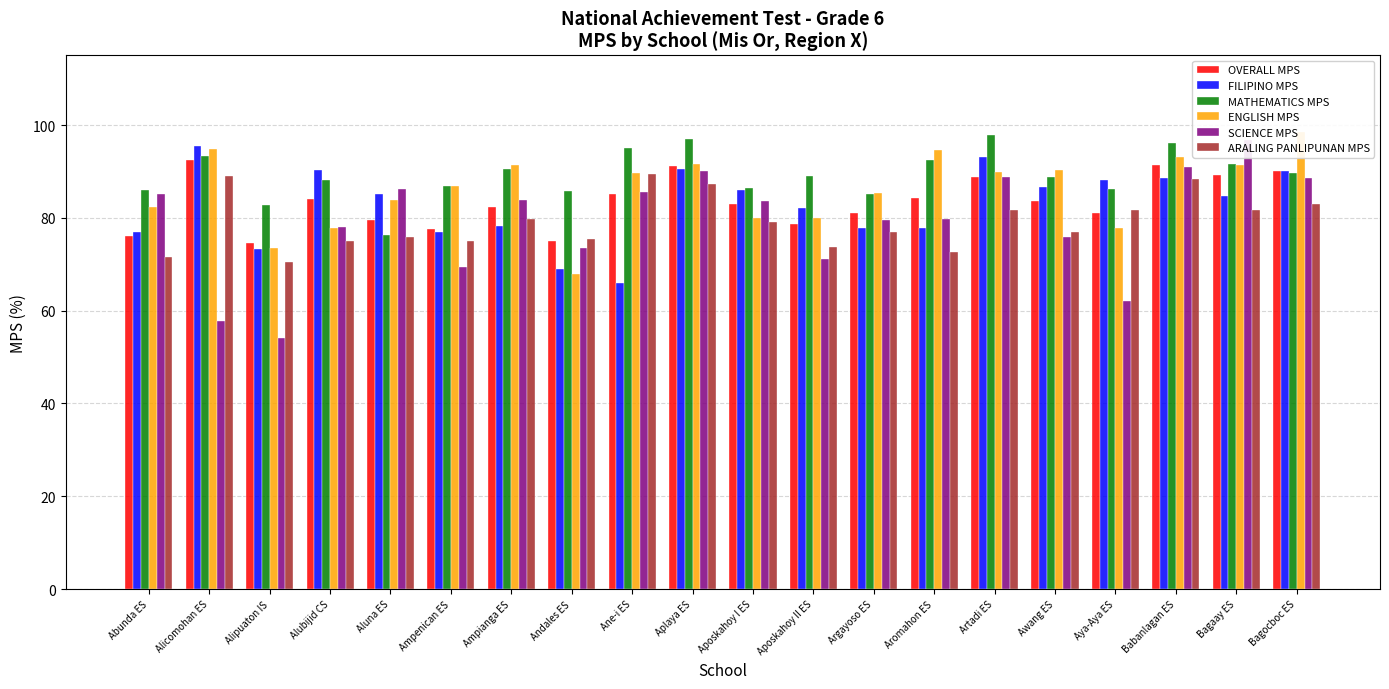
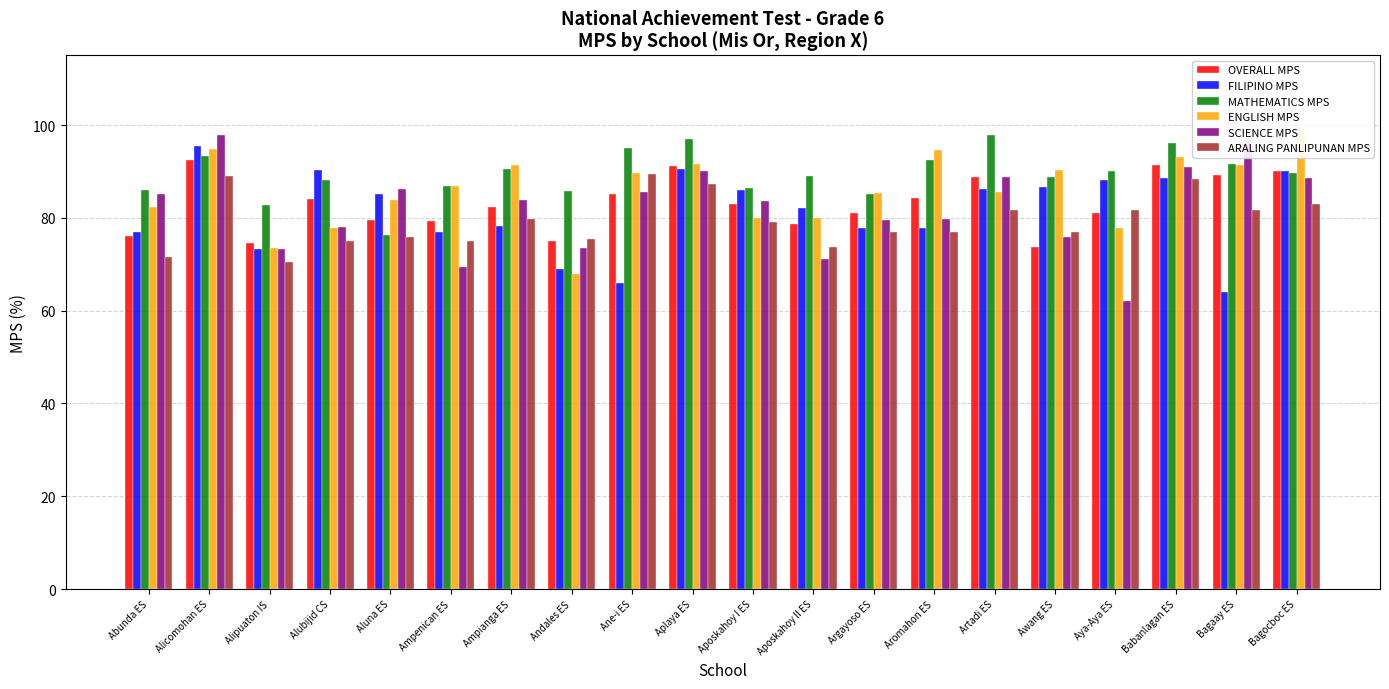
  {
    "OVERALL MPS": {
      "Abunda ES": 76,
      "Alicomohan ES": 92,
      "Alipuaton IS": 75,
      "Alubijid CS": 84,
      "Aluna ES": 80,
-     "Ampenican ES": 78,
+     "Ampenican ES": 79,
      "Ampianga ES": 82,
      "Andales ES": 75,
      "Ane-i ES": 85,
      "Aplaya ES": 91,
      "Aposkahoy I ES": 83,
      "Aposkahoy II ES": 79,
      "Argayoso ES": 81,
      "Aromahon ES": 84,
      "Artadi ES": 89,
-     "Awang ES": 84,
+     "Awang ES": 74,
      "Aya-Aya ES": 81,
      "Babanlagan ES": 91,
      "Bagaay ES": 89,
      "Bagocboc ES": 90
    },
    "FILIPINO MPS": {
      "Abunda ES": 77,
      "Alicomohan ES": 96,
      "Alipuaton IS": 73,
      "Alubijid CS": 90,
      "Aluna ES": 85,
      "Ampenican ES": 77,
      "Ampianga ES": 78,
      "Andales ES": 69,
      "Ane-i ES": 66,
      "Aplaya ES": 90,
      "Aposkahoy I ES": 86,
      "Aposkahoy II ES": 82,
      "Argayoso ES": 78,
      "Aromahon ES": 78,
-     "Artadi ES": 93,
+     "Artadi ES": 86,
      "Awang ES": 87,
      "Aya-Aya ES": 88,
      "Babanlagan ES": 89,
-     "Bagaay ES": 85,
+     "Bagaay ES": 64,
      "Bagocboc ES": 90
    },
    "MATHEMATICS MPS": {
      "Abunda ES": 86,
      "Alicomohan ES": 93,
      "Alipuaton IS": 83,
      "Alubijid CS": 88,
      "Aluna ES": 76,
      "Ampenican ES": 87,
      "Ampianga ES": 91,
      "Andales ES": 86,
      "Ane-i ES": 95,
      "Aplaya ES": 97,
      "Aposkahoy I ES": 86,
      "Aposkahoy II ES": 89,
      "Argayoso ES": 85,
      "Aromahon ES": 92,
      "Artadi ES": 98,
      "Awang ES": 89,
-     "Aya-Aya ES": 86,
+     "Aya-Aya ES": 90,
      "Babanlagan ES": 96,
      "Bagaay ES": 92,
      "Bagocboc ES": 90
    },
    "ENGLISH MPS": {
      "Abunda ES": 82,
      "Alicomohan ES": 95,
      "Alipuaton IS": 74,
      "Alubijid CS": 78,
      "Aluna ES": 84,
      "Ampenican ES": 87,
      "Ampianga ES": 91,
      "Andales ES": 68,
      "Ane-i ES": 90,
      "Aplaya ES": 92,
      "Aposkahoy I ES": 80,
      "Aposkahoy II ES": 80,
      "Argayoso ES": 85,
      "Aromahon ES": 95,
-     "Artadi ES": 90,
+     "Artadi ES": 86,
      "Awang ES": 90,
      "Aya-Aya ES": 78,
      "Babanlagan ES": 93,
      "Bagaay ES": 91
    },
    "SCIENCE MPS": {
      "Abunda ES": 85,
-     "Alicomohan ES": 58,
-     "Alipuaton IS": 54,
+     "Alicomohan ES": 98,
+     "Alipuaton IS": 73,
      "Alubijid CS": 78,
      "Aluna ES": 86,
      "Ampenican ES": 69,
      "Ampianga ES": 84,
      "Andales ES": 74,
      "Ane-i ES": 86,
      "Aplaya ES": 90,
      "Aposkahoy I ES": 84,
      "Aposkahoy II ES": 71,
      "Argayoso ES": 80,
      "Aromahon ES": 80,
      "Artadi ES": 89,
      "Awang ES": 76,
      "Aya-Aya ES": 62,
      "Babanlagan ES": 91,
      "Bagocboc ES": 89
    },
    "ARALING PANLIPUNAN MPS": {
      "Abunda ES": 72,
      "Alicomohan ES": 89,
      "Alipuaton IS": 71,
      "Alubijid CS": 75,
      "Aluna ES": 76,
      "Ampenican ES": 75,
      "Ampianga ES": 80,
      "Andales ES": 75,
      "Ane-i ES": 89,
      "Aplaya ES": 87,
      "Aposkahoy I ES": 79,
      "Aposkahoy II ES": 74,
      "Argayoso ES": 77,
-     "Aromahon ES": 73,
+     "Aromahon ES": 77,
      "Artadi ES": 82,
      "Awang ES": 77,
      "Aya-Aya ES": 82,
      "Babanlagan ES": 88,
      "Bagaay ES": 82,
      "Bagocboc ES": 83
    }
  }
